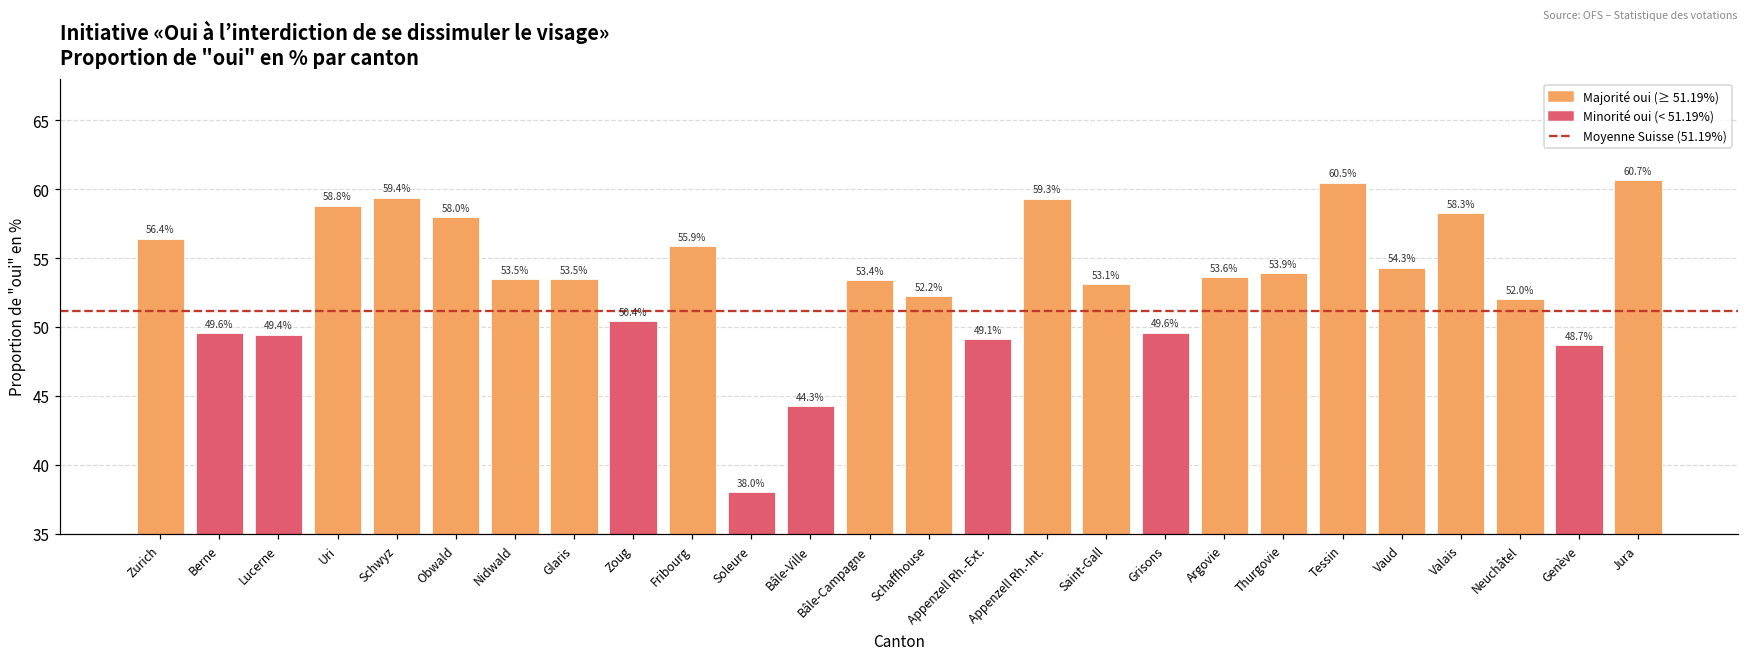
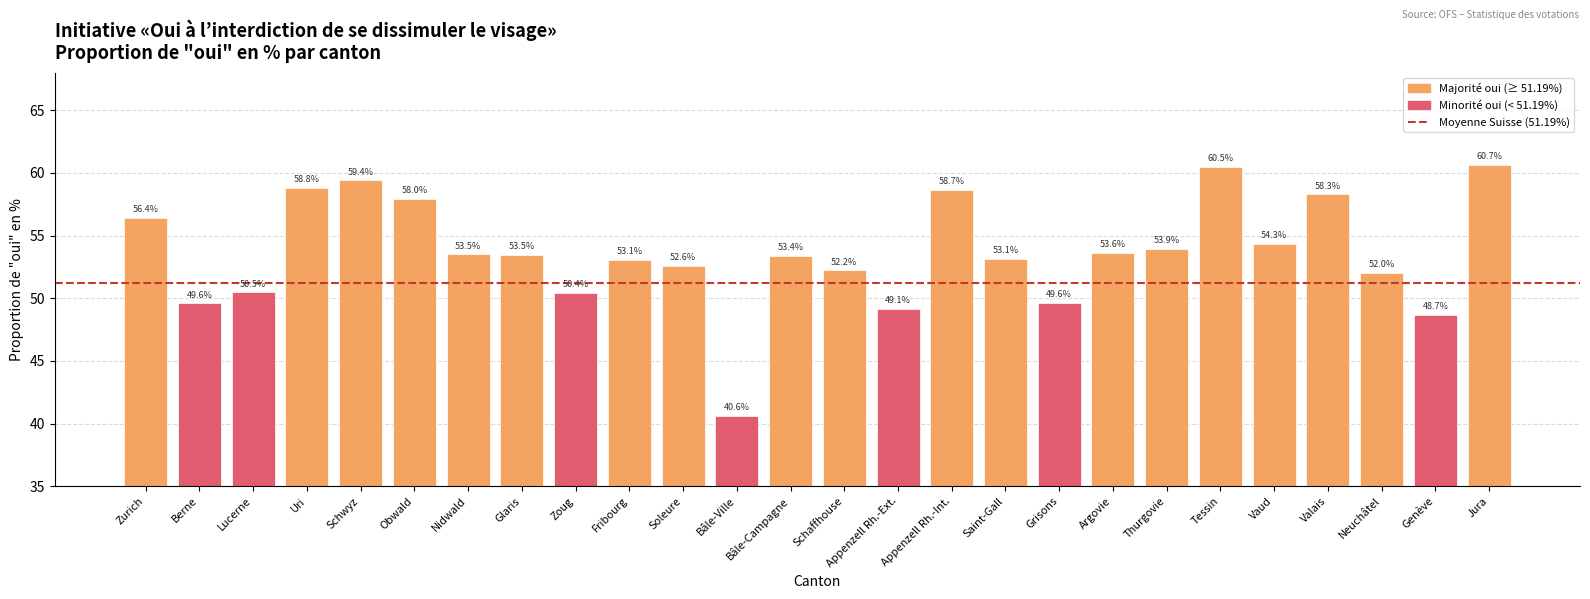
  {
    "Zurich": "56.4%",
    "Berne": "49.6%",
-   "Lucerne": "49.4%",
+   "Lucerne": "50.5%",
    "Uri": "58.8%",
    "Schwyz": "59.4%",
    "Obwald": "58.0%",
    "Nidwald": "53.5%",
    "Glaris": "53.5%",
    "Zoug": "50.4%",
-   "Fribourg": "55.9%",
-   "Soleure": "38.0%",
-   "Bâle-Ville": "44.3%",
+   "Fribourg": "53.1%",
+   "Soleure": "52.6%",
+   "Bâle-Ville": "40.6%",
    "Bâle-Campagne": "53.4%",
    "Schaffhouse": "52.2%",
    "Appenzell Rh.-Ext.": "49.1%",
-   "Appenzell Rh.-Int.": "59.3%",
+   "Appenzell Rh.-Int.": "58.7%",
    "Saint-Gall": "53.1%",
    "Grisons": "49.6%",
    "Argovie": "53.6%",
    "Thurgovie": "53.9%",
    "Tessin": "60.5%",
    "Vaud": "54.3%",
    "Valais": "58.3%",
    "Neuchâtel": "52.0%",
    "Genève": "48.7%",
    "Jura": "60.7%"
  }
